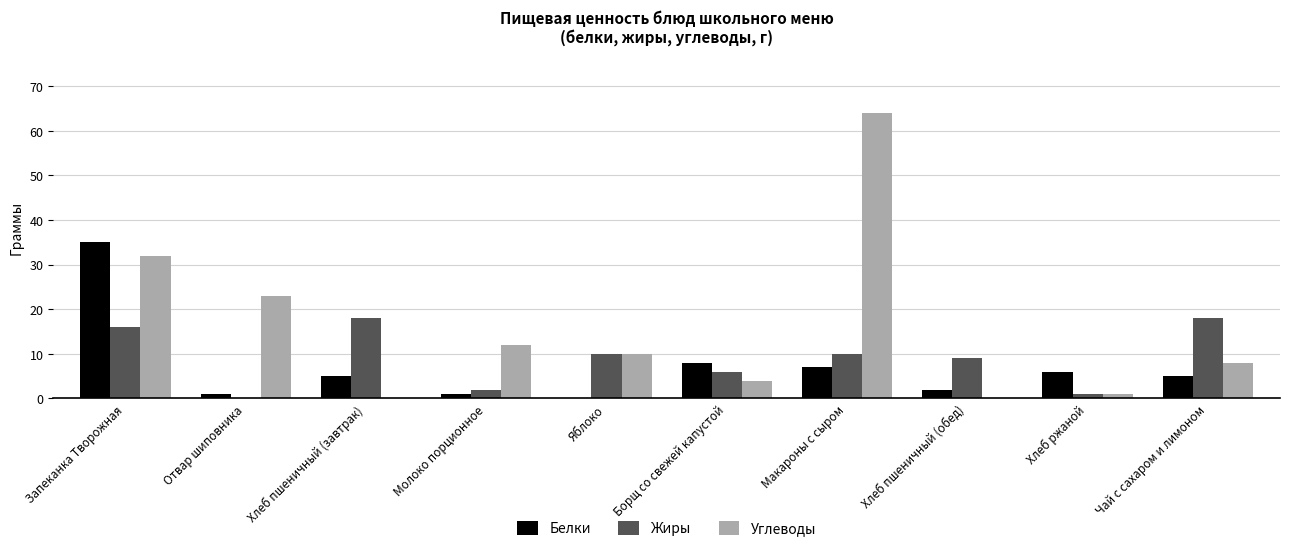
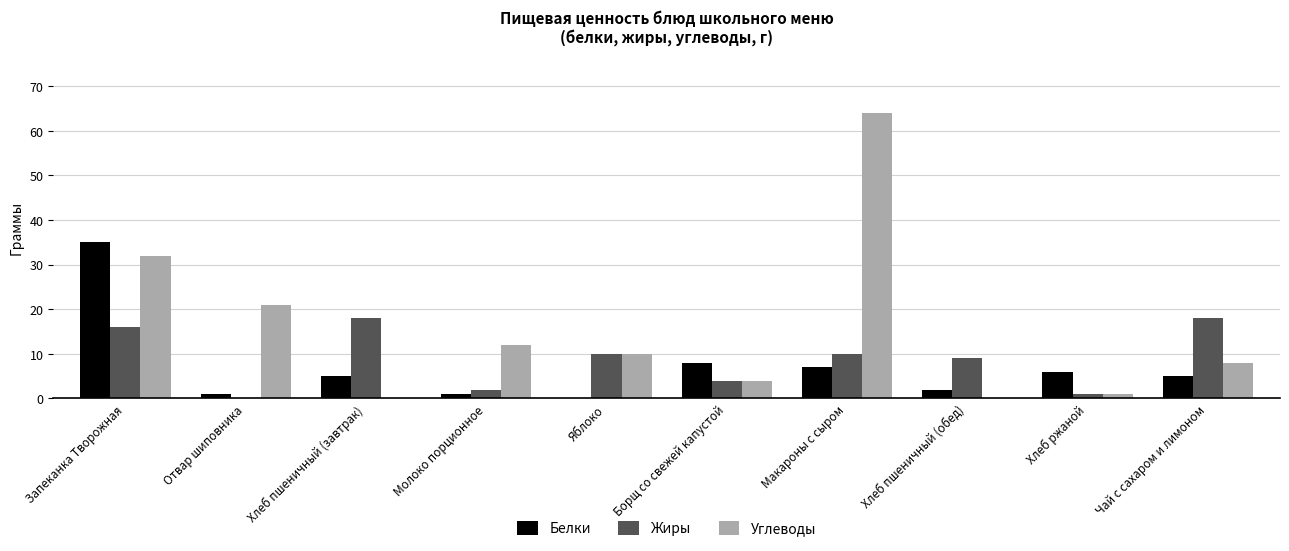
  {
    "Белки": {
      "Запеканка Творожная": 35,
      "Отвар шиповника": 1,
      "Хлеб пшеничный (завтрак)": 5,
      "Молоко порционное": 1,
      "Яблоко": 0,
      "Борщ со свежей капустой": 8,
      "Макароны с сыром": 7,
      "Хлеб пшеничный (обед)": 2,
      "Хлеб ржаной": 6,
      "Чай с сахаром и лимоном": 5
    },
    "Жиры": {
      "Запеканка Творожная": 16,
      "Отвар шиповника": 0,
      "Хлеб пшеничный (завтрак)": 18,
      "Молоко порционное": 2,
      "Яблоко": 10,
-     "Борщ со свежей капустой": 6,
+     "Борщ со свежей капустой": 4,
      "Макароны с сыром": 10,
      "Хлеб пшеничный (обед)": 9,
      "Хлеб ржаной": 1,
      "Чай с сахаром и лимоном": 18
    },
    "Углеводы": {
      "Запеканка Творожная": 32,
-     "Отвар шиповника": 23,
+     "Отвар шиповника": 21,
      "Хлеб пшеничный (завтрак)": 0,
      "Молоко порционное": 12,
      "Яблоко": 10,
      "Борщ со свежей капустой": 4,
      "Макароны с сыром": 64,
      "Хлеб пшеничный (обед)": 0,
      "Хлеб ржаной": 1,
      "Чай с сахаром и лимоном": 8
    }
  }
